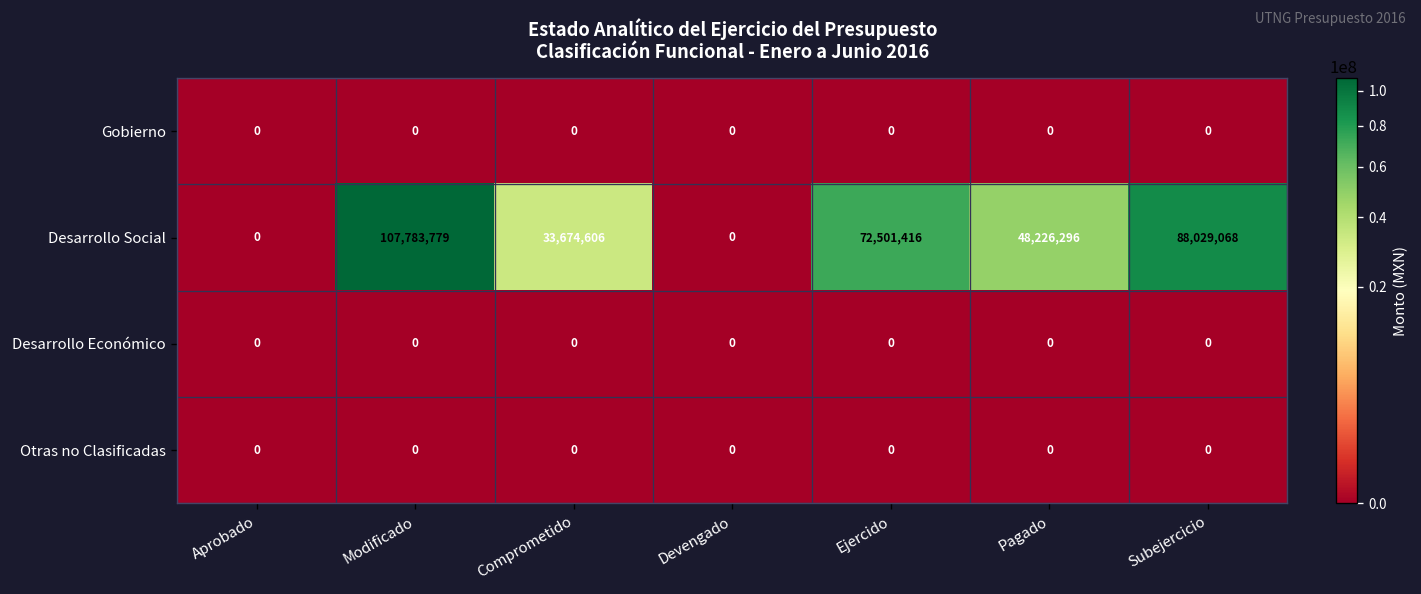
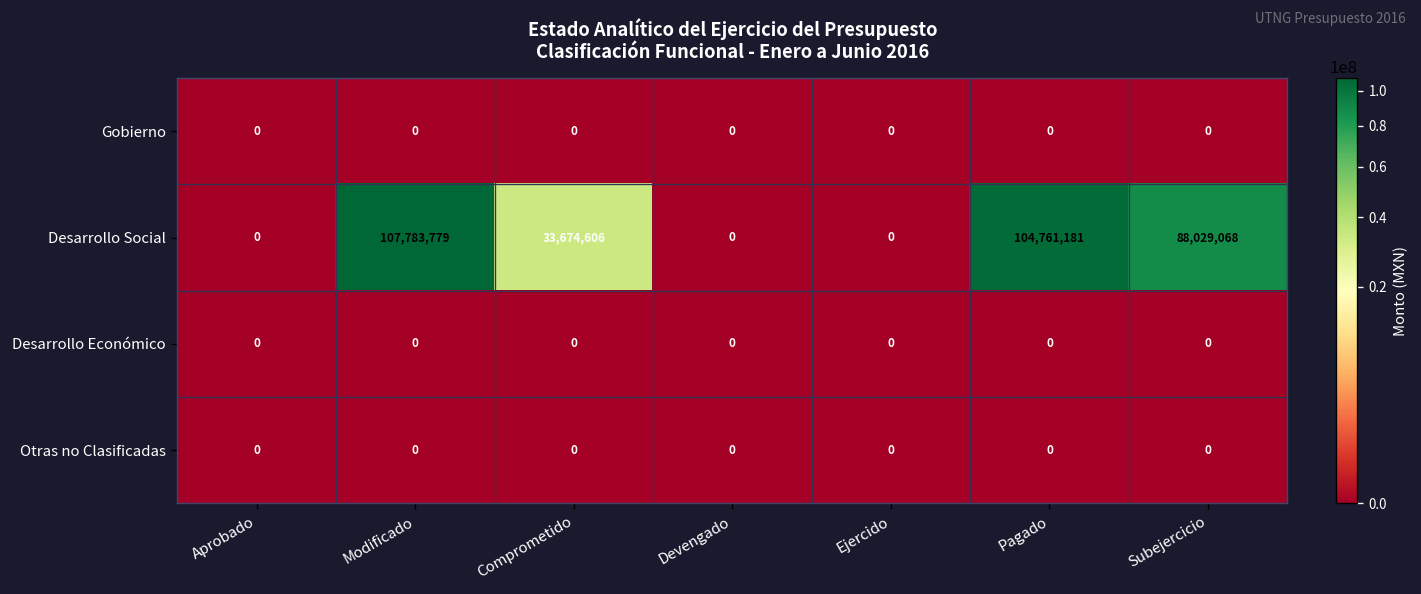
  {
    "Gobierno": {
      "Aprobado": "0",
      "Modificado": "0",
      "Comprometido": "0",
      "Devengado": "0",
      "Ejercido": "0",
      "Pagado": "0",
      "Subejercicio": "0"
    },
    "Desarrollo Social": {
      "Aprobado": "0",
      "Modificado": "107,783,779",
      "Comprometido": "33,674,606",
      "Devengado": "0",
-     "Ejercido": "72,501,416",
-     "Pagado": "48,226,296",
+     "Ejercido": "0",
+     "Pagado": "104,761,181",
      "Subejercicio": "88,029,068"
    },
    "Desarrollo Económico": {
      "Aprobado": "0",
      "Modificado": "0",
      "Comprometido": "0",
      "Devengado": "0",
      "Ejercido": "0",
      "Pagado": "0",
      "Subejercicio": "0"
    },
    "Otras no Clasificadas": {
      "Aprobado": "0",
      "Modificado": "0",
      "Comprometido": "0",
      "Devengado": "0",
      "Ejercido": "0",
      "Pagado": "0",
      "Subejercicio": "0"
    }
  }
